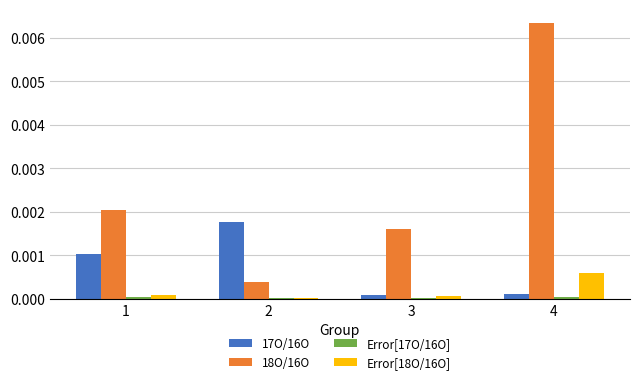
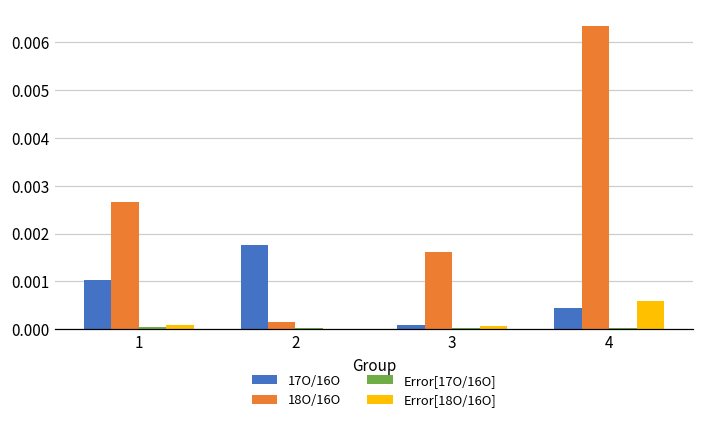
  {
    "17O/16O": {
      "1": 0.0010,
      "2": 0.0018,
      "3": 0.0001,
-     "4": 0.0001
+     "4": 0.0004
    },
    "18O/16O": {
-     "1": 0.0020,
-     "2": 0.0004,
+     "1": 0.0027,
+     "2": 0.0002,
      "3": 0.0016,
      "4": 0.0063
    },
    "Error[18O/16O]": {
      "1": 0.0001,
      "3": 0.0001,
      "4": 0.0006
    }
  }
